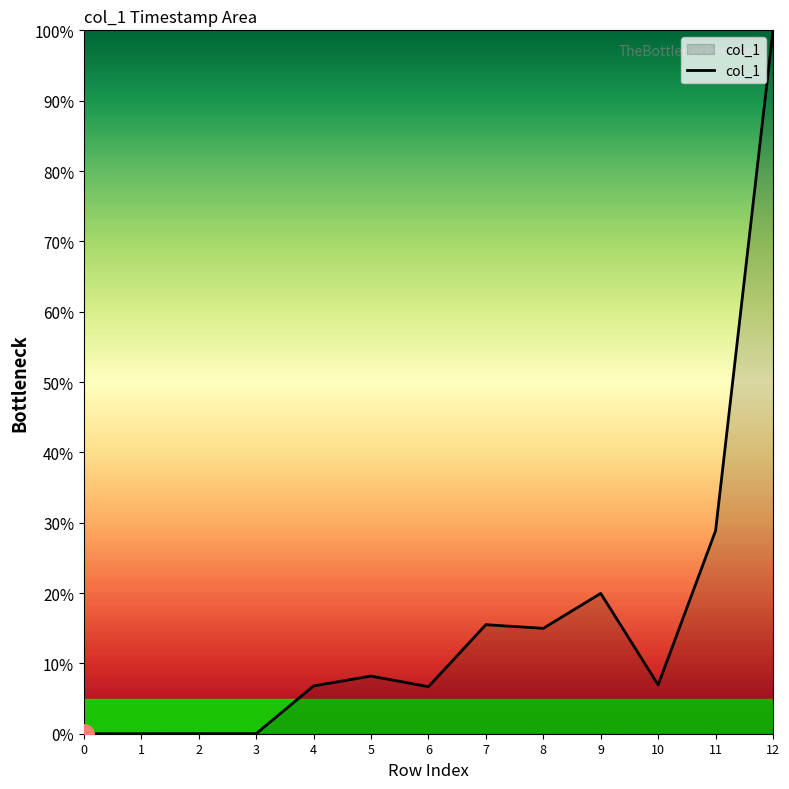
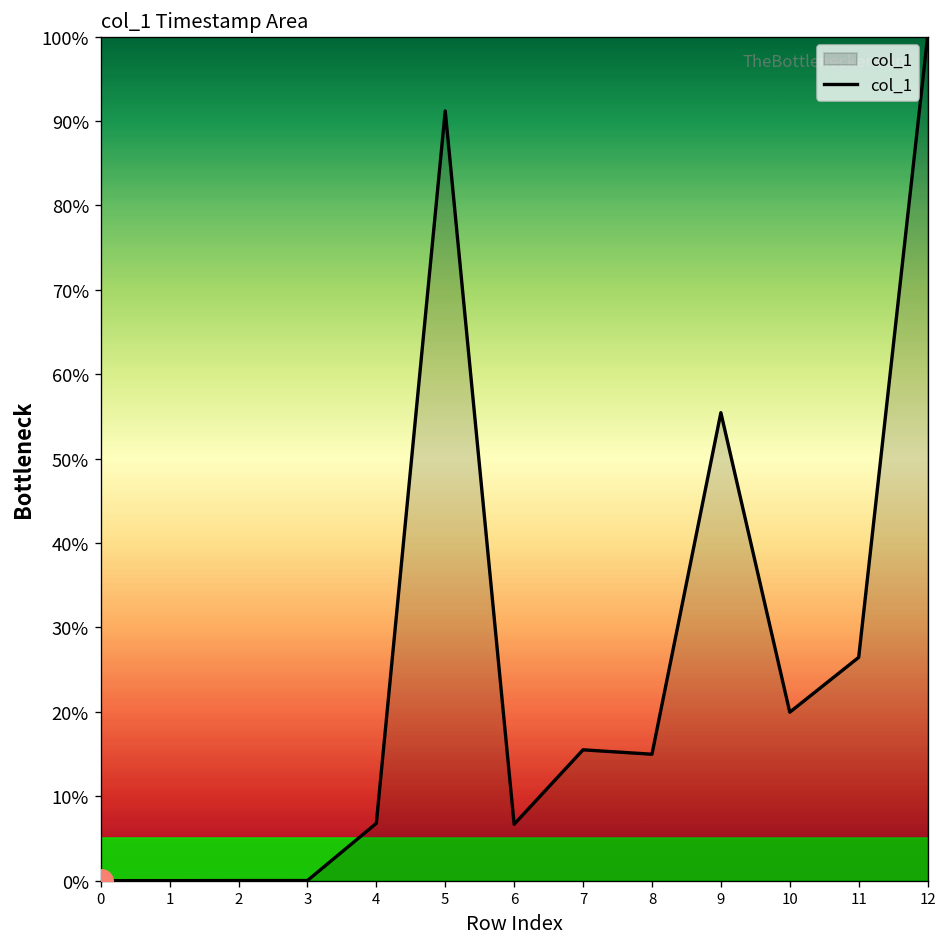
  {
    "col_1": {
      "4": "7%",
-     "5": "8%",
+     "5": "91%",
      "6": "7%",
      "7": "16%",
      "8": "15%",
-     "9": "20%",
-     "10": "7%",
-     "11": "29%",
+     "9": "55%",
+     "10": "20%",
+     "11": "26%",
      "12": "100%"
    }
  }
